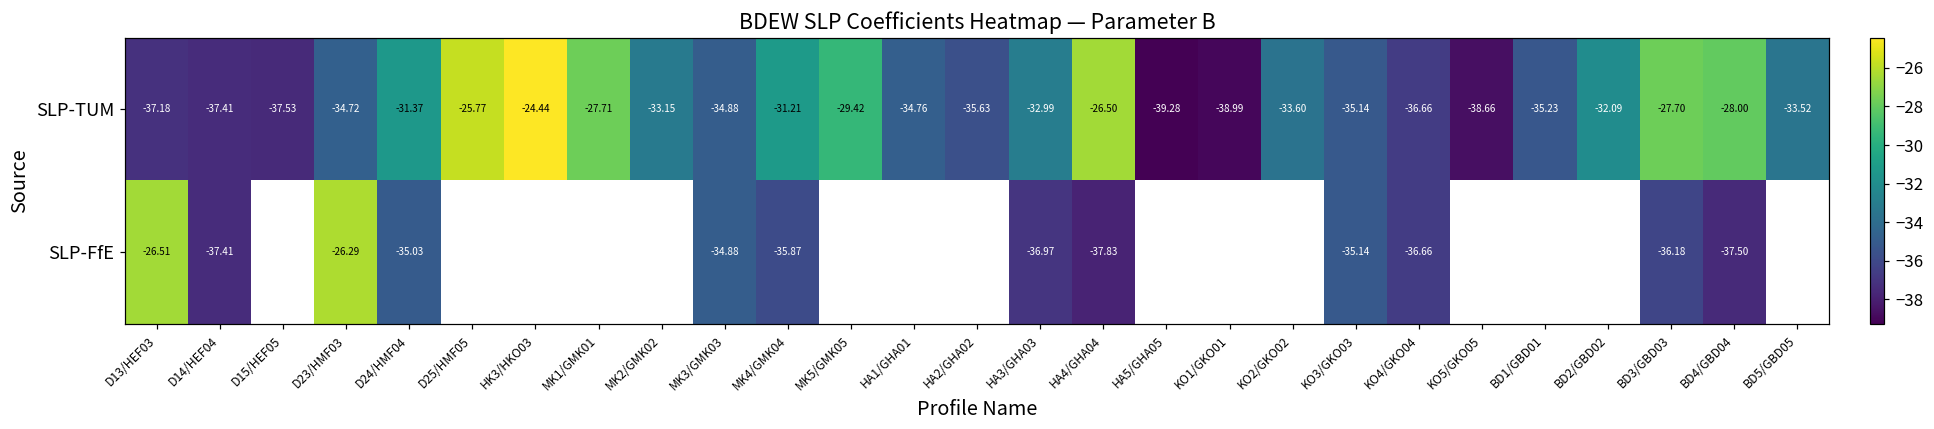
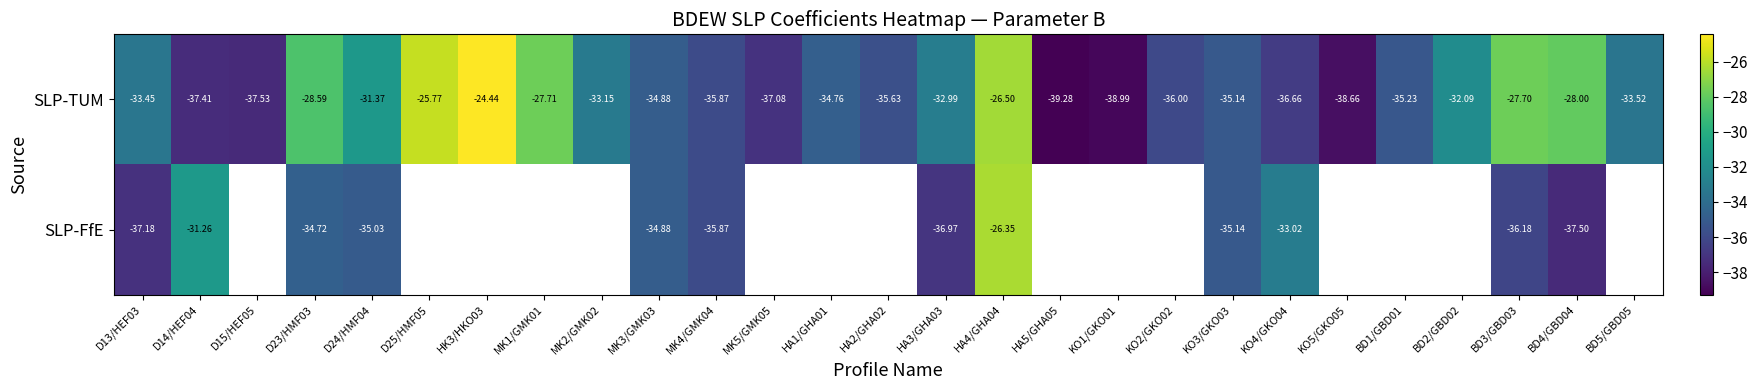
  {
    "SLP-TUM": {
-     "D13/HEF03": -37.18,
+     "D13/HEF03": -33.45,
      "D14/HEF04": -37.41,
      "D15/HEF05": -37.53,
-     "D23/HMF03": -34.72,
+     "D23/HMF03": -28.59,
      "D24/HMF04": -31.37,
      "D25/HMF05": -25.77,
      "HK3/HKO03": -24.44,
      "MK1/GMK01": -27.71,
      "MK2/GMK02": -33.15,
      "MK3/GMK03": -34.88,
-     "MK4/GMK04": -31.21,
-     "MK5/GMK05": -29.42,
+     "MK4/GMK04": -35.87,
+     "MK5/GMK05": -37.08,
      "HA1/GHA01": -34.76,
      "HA2/GHA02": -35.63,
      "HA3/GHA03": -32.99,
      "HA4/GHA04": -26.50,
      "HA5/GHA05": -39.28,
      "KO1/GKO01": -38.99,
-     "KO2/GKO02": -33.60,
+     "KO2/GKO02": -36.00,
      "KO3/GKO03": -35.14,
      "KO4/GKO04": -36.66,
      "KO5/GKO05": -38.66,
      "BD1/GBD01": -35.23,
      "BD2/GBD02": -32.09,
      "BD3/GBD03": -27.70,
      "BD4/GBD04": -28.00,
      "BD5/GBD05": -33.52
    },
    "SLP-FfE": {
-     "D13/HEF03": -26.51,
-     "D14/HEF04": -37.41,
-     "D23/HMF03": -26.29,
+     "D13/HEF03": -37.18,
+     "D14/HEF04": -31.26,
+     "D23/HMF03": -34.72,
      "D24/HMF04": -35.03,
      "MK3/GMK03": -34.88,
      "MK4/GMK04": -35.87,
      "HA3/GHA03": -36.97,
-     "HA4/GHA04": -37.83,
+     "HA4/GHA04": -26.35,
      "KO3/GKO03": -35.14,
-     "KO4/GKO04": -36.66,
+     "KO4/GKO04": -33.02,
      "BD3/GBD03": -36.18,
      "BD4/GBD04": -37.50
    }
  }
